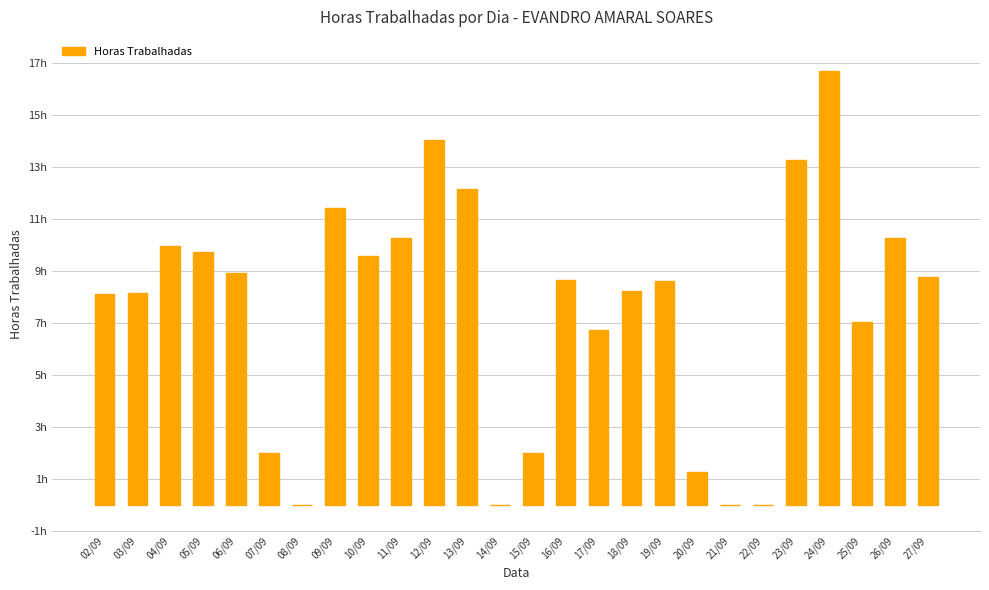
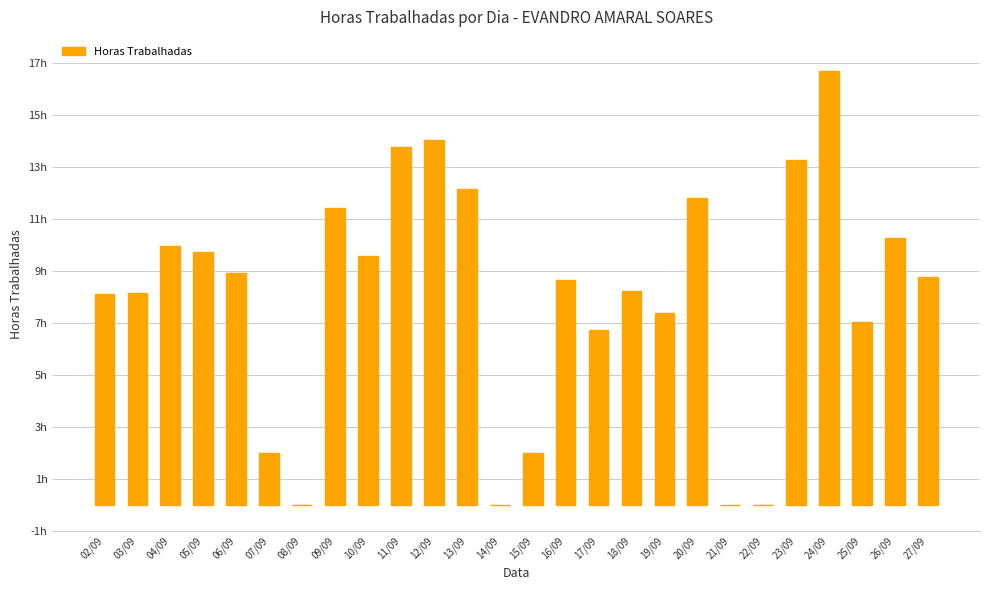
  {
    "02/09": "8.1h",
    "03/09": "8.2h",
    "04/09": "10.0h",
    "05/09": "9.7h",
    "06/09": "8.9h",
    "07/09": "2.0h",
    "08/09": "0.0h",
    "09/09": "11.4h",
    "10/09": "9.6h",
-   "11/09": "10.3h",
+   "11/09": "13.8h",
    "12/09": "14.0h",
    "13/09": "12.2h",
    "14/09": "0.0h",
    "15/09": "2.0h",
    "16/09": "8.7h",
    "17/09": "6.7h",
    "18/09": "8.2h",
-   "19/09": "8.6h",
-   "20/09": "1.3h",
+   "19/09": "7.4h",
+   "20/09": "11.8h",
    "21/09": "0.0h",
    "22/09": "0.0h",
    "23/09": "13.3h",
    "24/09": "16.7h",
    "25/09": "7.1h",
    "26/09": "10.3h",
    "27/09": "8.8h"
  }
